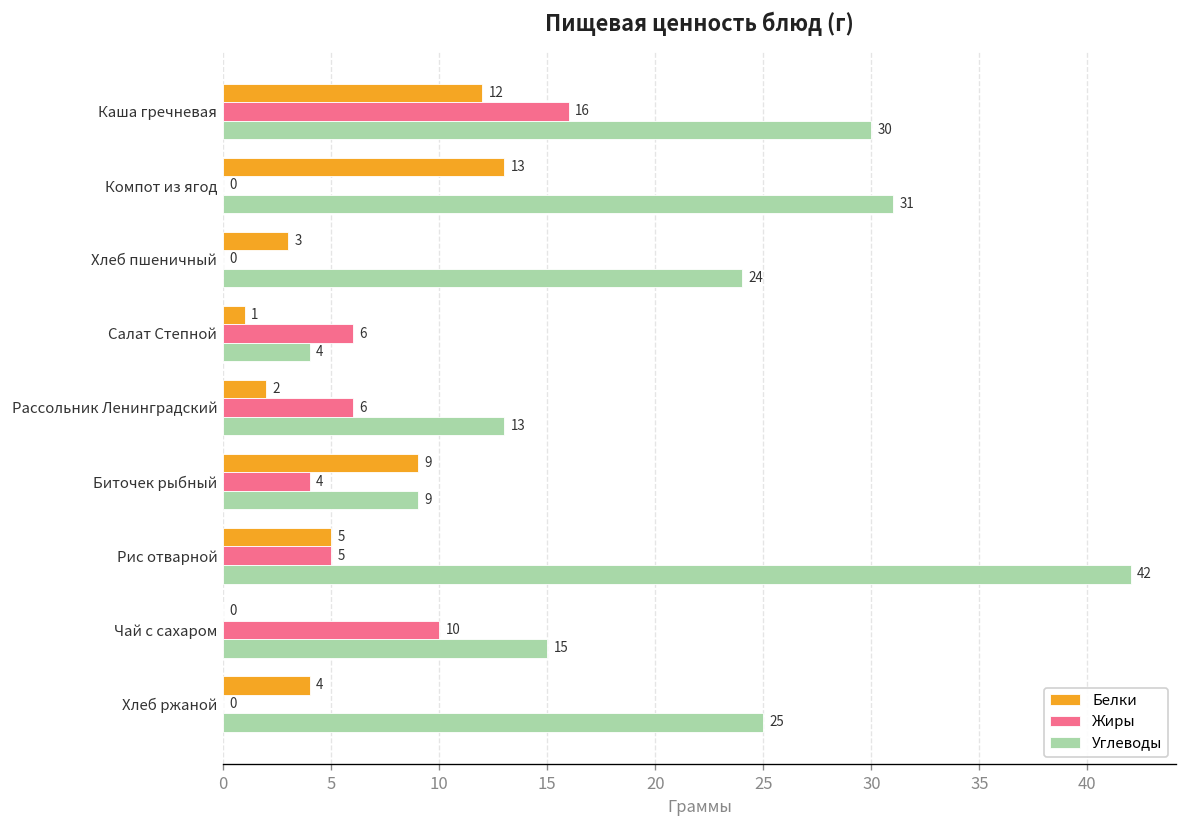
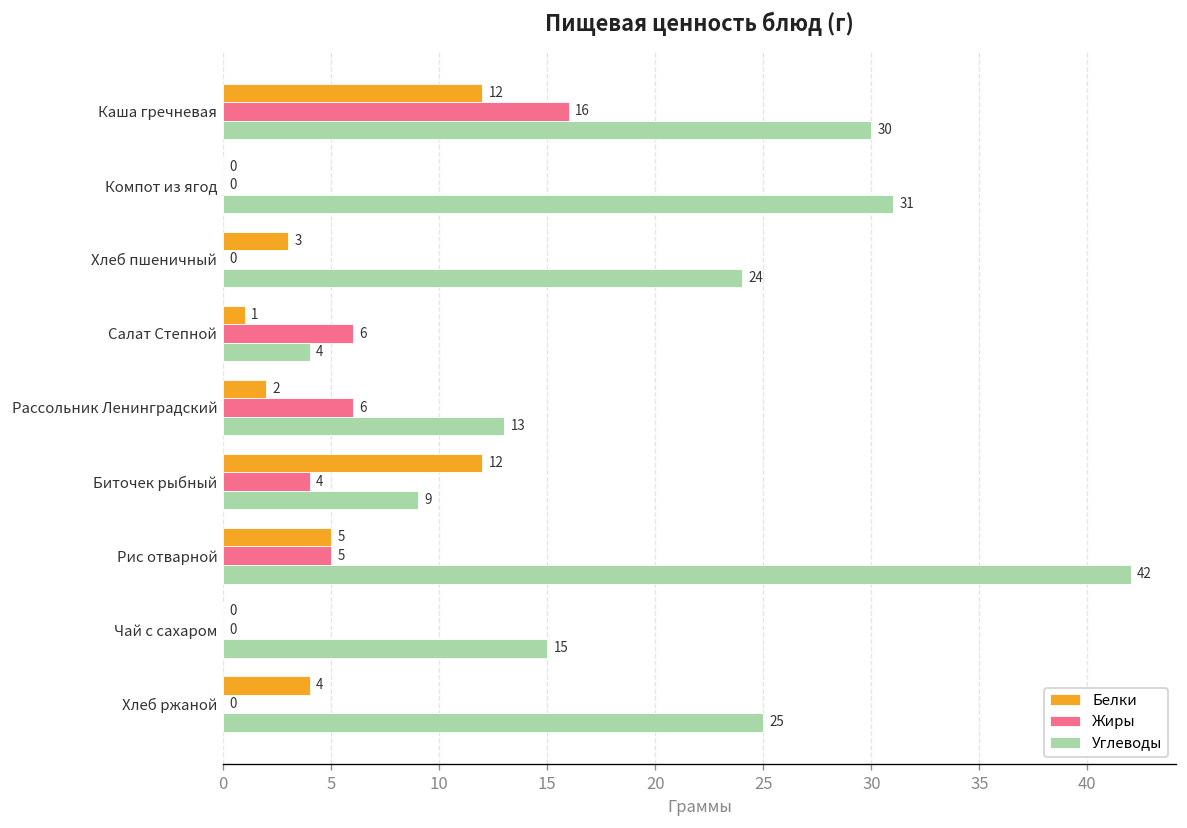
  {
    "Белки": {
      "Каша гречневая": 12,
-     "Компот из ягод": 13,
+     "Компот из ягод": 0,
      "Хлеб пшеничный": 3,
      "Салат Степной": 1,
      "Рассольник Ленинградский": 2,
-     "Биточек рыбный": 9,
+     "Биточек рыбный": 12,
      "Рис отварной": 5,
      "Чай с сахаром": 0,
      "Хлеб ржаной": 4
    },
    "Жиры": {
      "Каша гречневая": 16,
      "Компот из ягод": 0,
      "Хлеб пшеничный": 0,
      "Салат Степной": 6,
      "Рассольник Ленинградский": 6,
      "Биточек рыбный": 4,
      "Рис отварной": 5,
-     "Чай с сахаром": 10,
+     "Чай с сахаром": 0,
      "Хлеб ржаной": 0
    },
    "Углеводы": {
      "Каша гречневая": 30,
      "Компот из ягод": 31,
      "Хлеб пшеничный": 24,
      "Салат Степной": 4,
      "Рассольник Ленинградский": 13,
      "Биточек рыбный": 9,
      "Рис отварной": 42,
      "Чай с сахаром": 15,
      "Хлеб ржаной": 25
    }
  }
